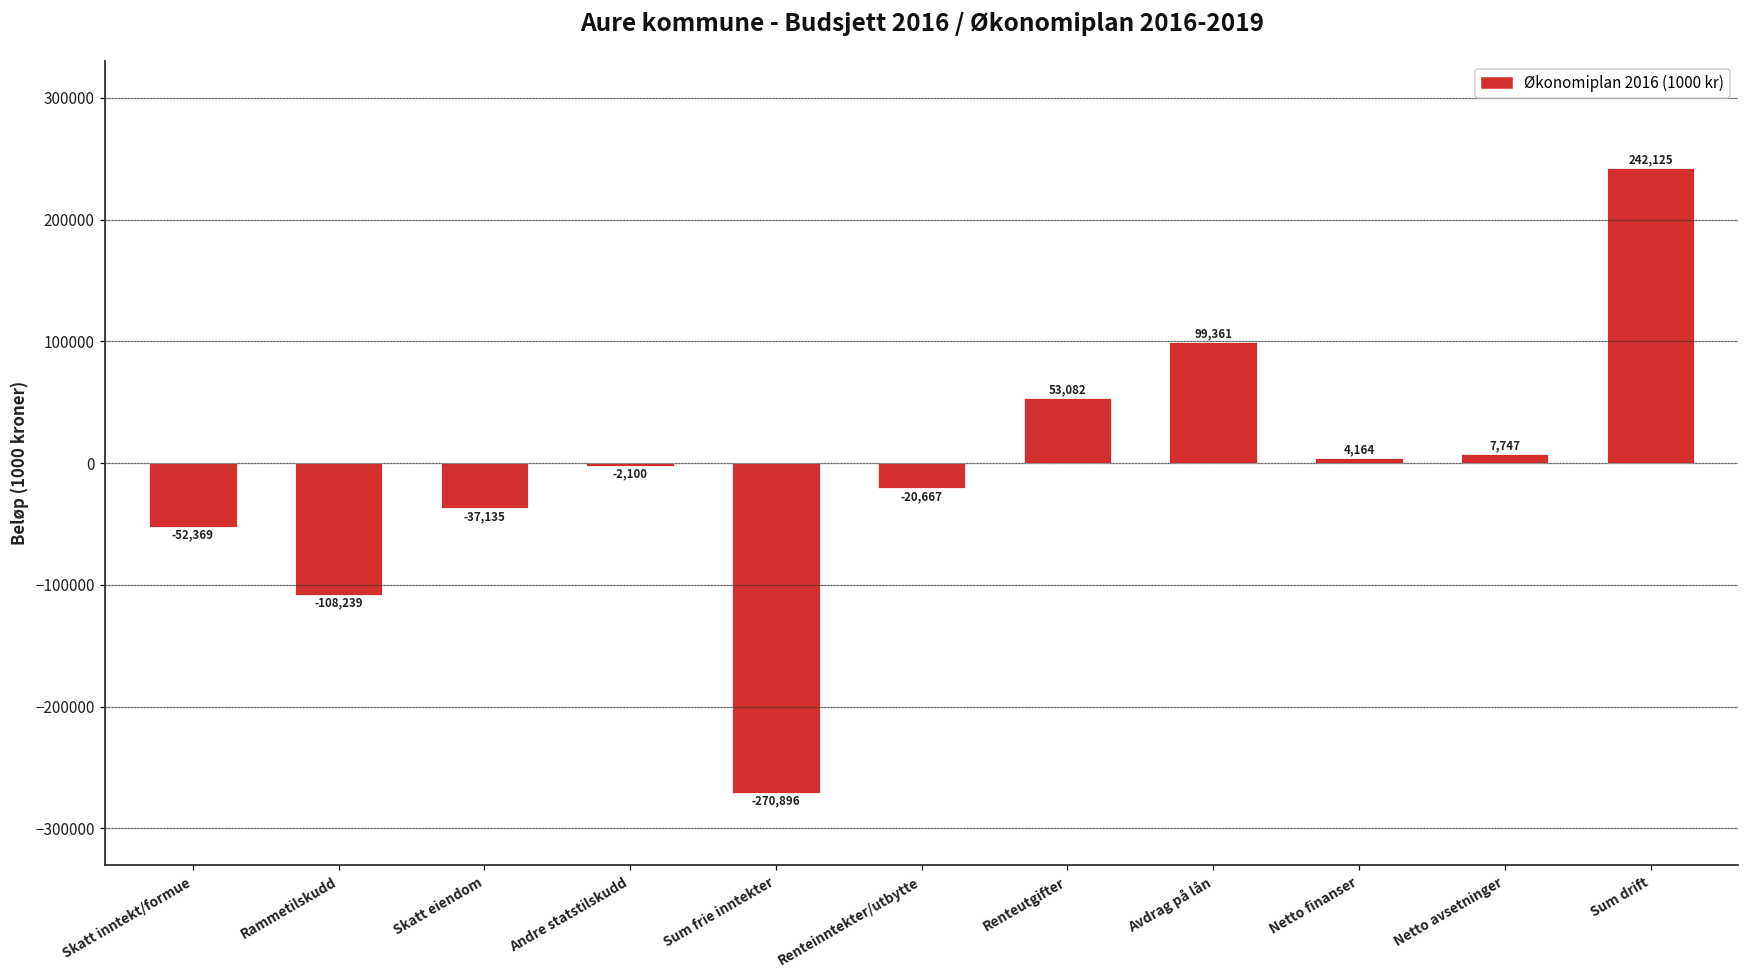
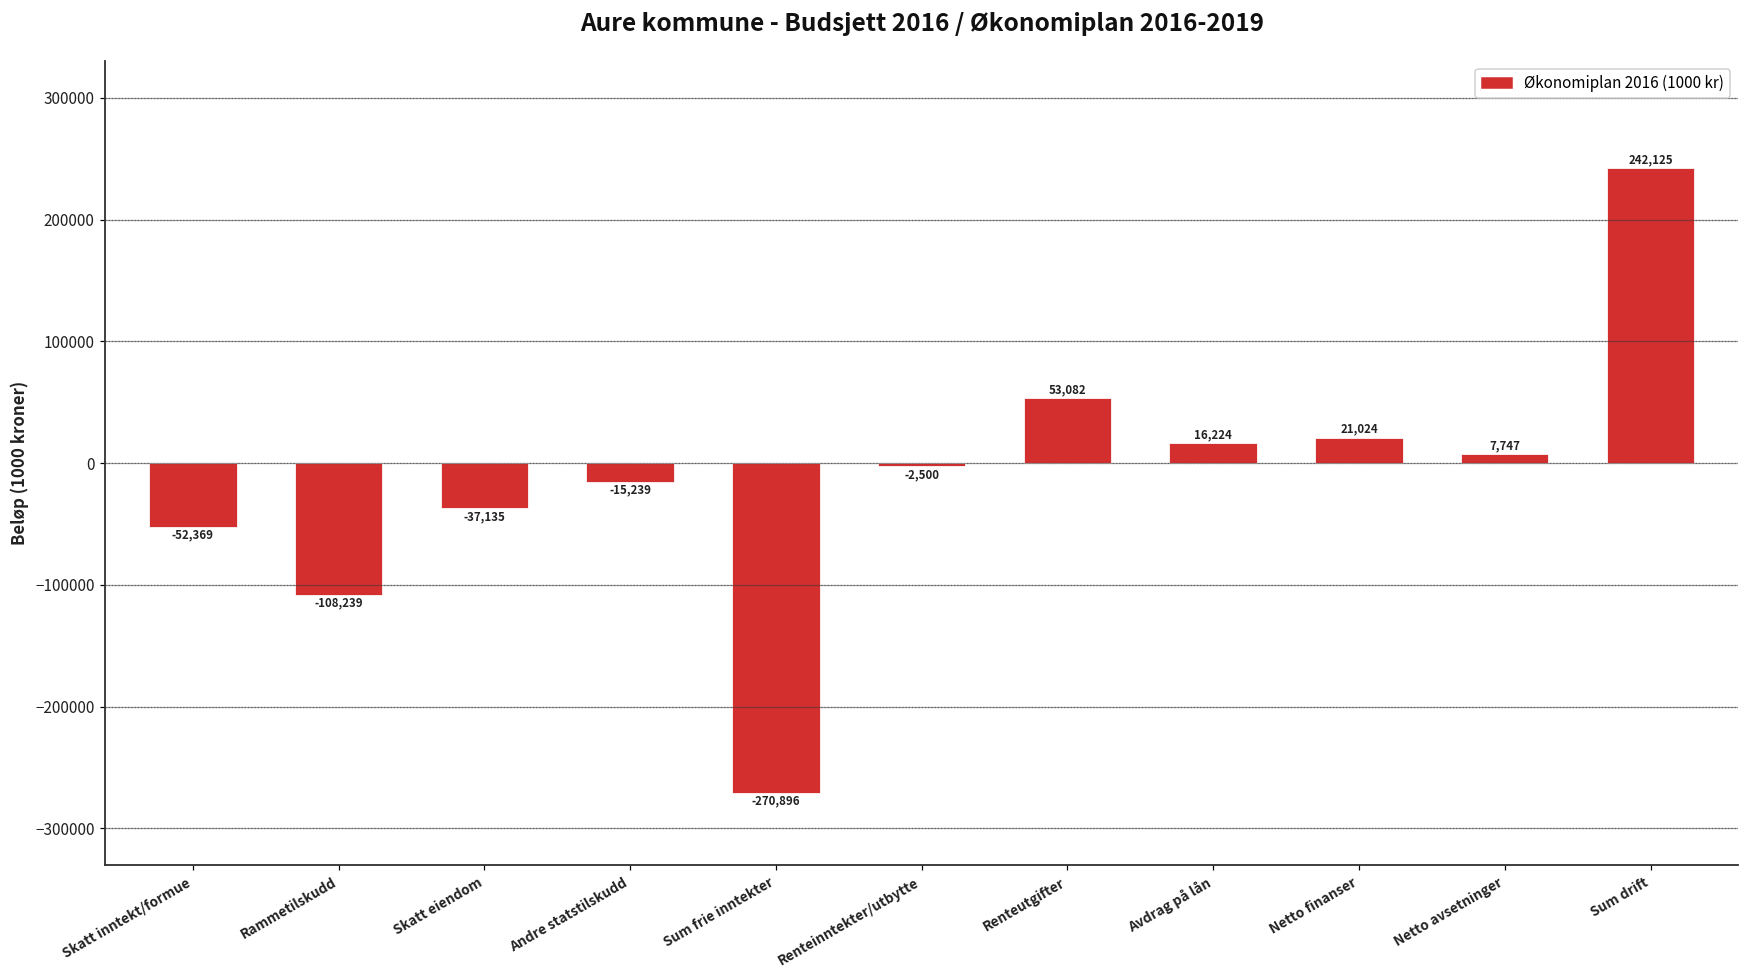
  {
    "Skatt inntekt/formue": "-52,369",
    "Rammetilskudd": "-108,239",
    "Skatt eiendom": "-37,135",
-   "Andre statstilskudd": "-2,100",
+   "Andre statstilskudd": "-15,239",
    "Sum frie inntekter": "-270,896",
-   "Renteinntekter/utbytte": "-20,667",
+   "Renteinntekter/utbytte": "-2,500",
    "Renteutgifter": "53,082",
-   "Avdrag på lån": "99,361",
-   "Netto finanser": "4,164",
+   "Avdrag på lån": "16,224",
+   "Netto finanser": "21,024",
    "Netto avsetninger": "7,747",
    "Sum drift": "242,125"
  }
